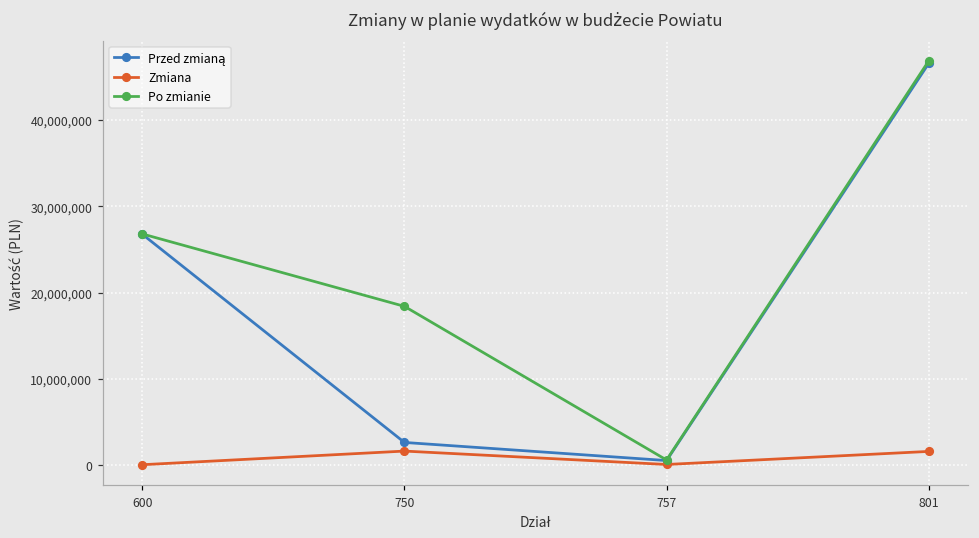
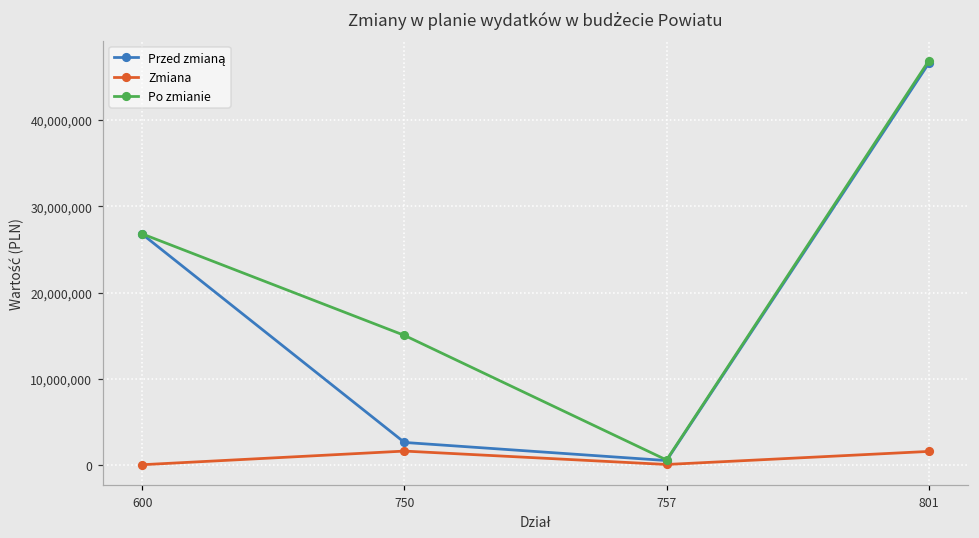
  {
    "Przed zmianą": {
      "750": "3,000,000"
    },
    "Zmiana": {
      "600": "0",
      "750": "2,000,000",
      "757": "0",
      "801": "2,000,000"
    },
    "Po zmianie": {
-     "750": "18,000,000"
+     "750": "15,000,000"
    }
  }
